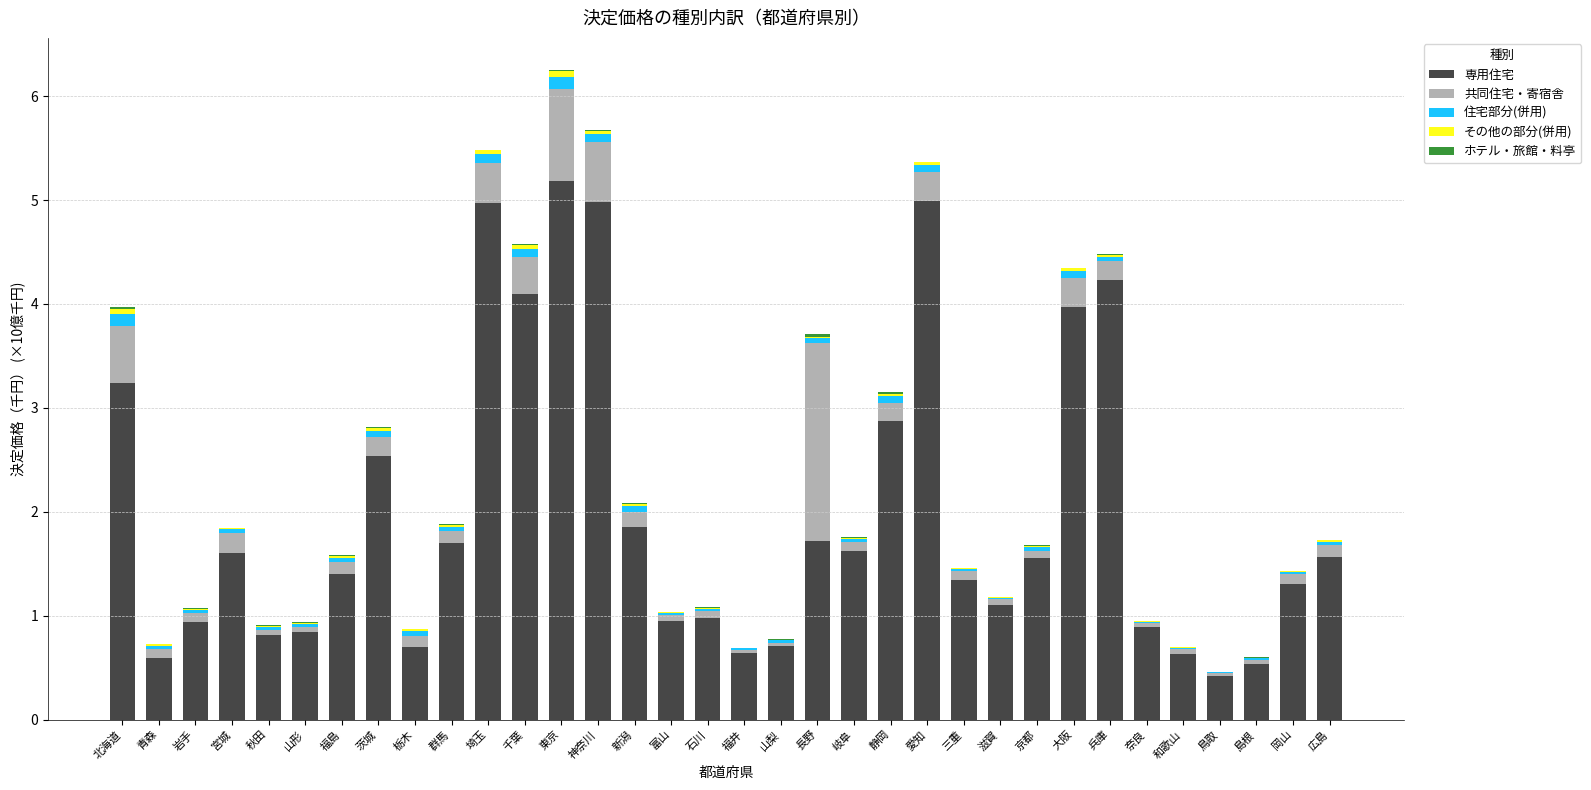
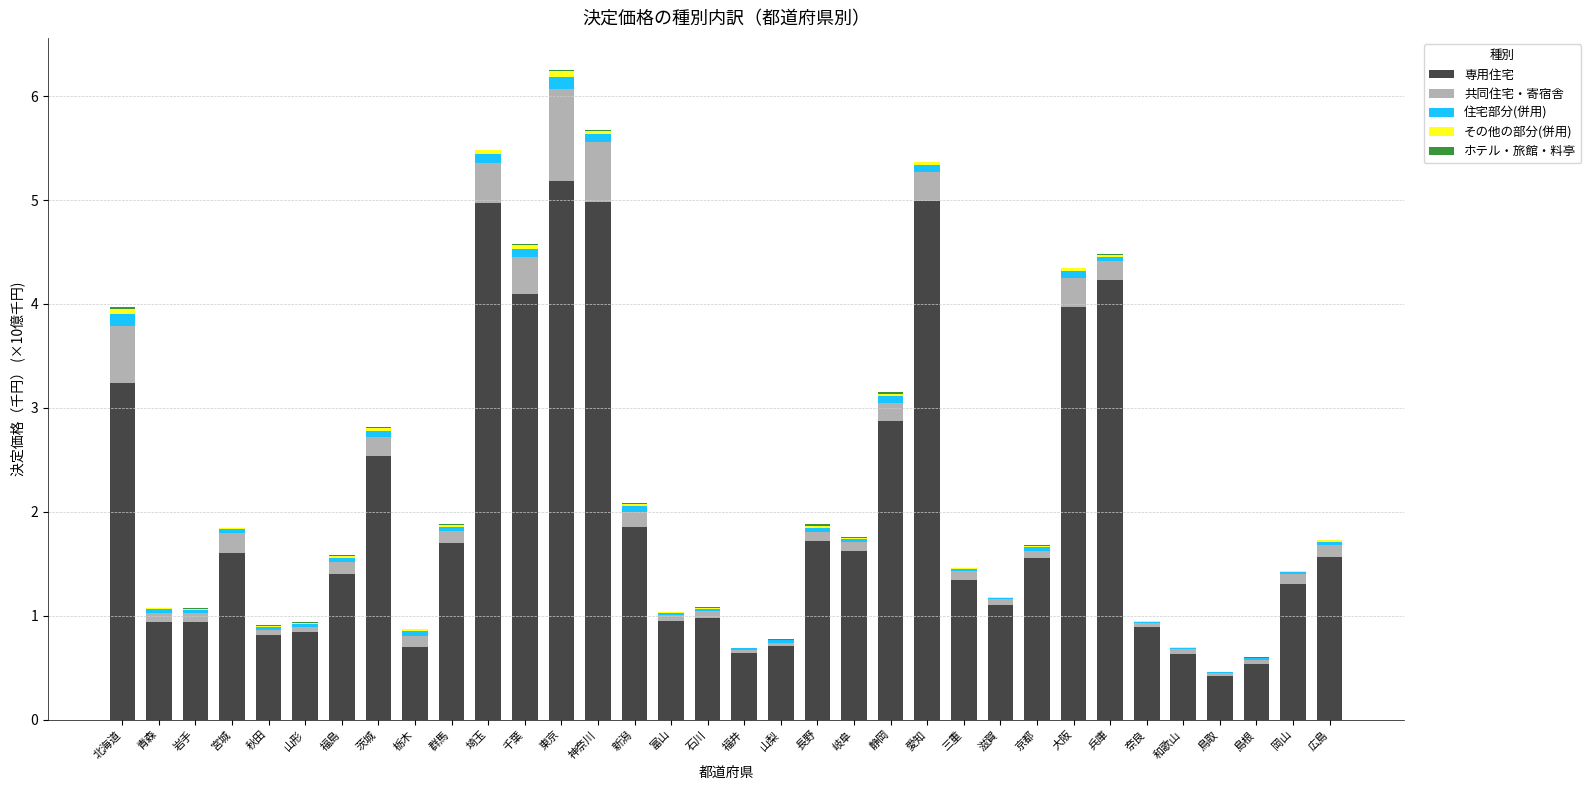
  {
    "専用住宅": {
      "北海道": 3.24,
-     "青森": 0.60,
+     "青森": 0.94,
      "岩手": 0.94,
      "宮城": 1.60,
      "秋田": 0.81,
      "山形": 0.84,
      "福島": 1.40,
      "茨城": 2.53,
      "栃木": 0.70,
      "群馬": 1.70,
      "埼玉": 4.97,
      "千葉": 4.09,
      "東京": 5.18,
      "神奈川": 4.99,
      "新潟": 1.85,
      "富山": 0.95,
      "石川": 0.97,
      "福井": 0.64,
      "山梨": 0.70,
      "長野": 1.72,
      "岐阜": 1.62,
      "静岡": 2.87,
      "愛知": 4.99,
      "三重": 1.34,
      "滋賀": 1.11,
      "京都": 1.55,
      "大阪": 3.97,
      "兵庫": 4.23,
      "奈良": 0.89,
      "和歌山": 0.64,
      "鳥取": 0.42,
      "島根": 0.53,
      "岡山": 1.30,
      "広島": 1.57
    },
    "共同住宅・寄宿舎": {
      "北海道": 0.54,
      "青森": 0.08,
      "岩手": 0.08,
      "宮城": 0.20,
      "秋田": 0.05,
      "山形": 0.06,
      "福島": 0.12,
      "茨城": 0.18,
      "栃木": 0.11,
      "群馬": 0.12,
      "埼玉": 0.39,
      "千葉": 0.36,
      "東京": 0.88,
      "神奈川": 0.58,
      "新潟": 0.15,
      "富山": 0.06,
      "石川": 0.07,
      "福井": 0.03,
      "山梨": 0.04,
-     "長野": 1.90,
+     "長野": 0.08,
      "岐阜": 0.09,
      "静岡": 0.18,
      "愛知": 0.29,
      "三重": 0.09,
      "滋賀": 0.05,
      "京都": 0.07,
      "大阪": 0.28,
      "兵庫": 0.18,
      "奈良": 0.04,
      "和歌山": 0.04,
      "鳥取": 0.03,
      "島根": 0.05,
      "岡山": 0.09,
      "広島": 0.12
    },
    "住宅部分(併用)": {
      "北海道": 0.11,
      "青森": 0.03,
      "岩手": 0.03,
      "宮城": 0.04,
      "秋田": 0.03,
      "山形": 0.03,
      "福島": 0.04,
      "茨城": 0.06,
      "栃木": 0.05,
      "群馬": 0.03,
      "埼玉": 0.09,
      "千葉": 0.08,
      "東京": 0.11,
      "神奈川": 0.07,
      "新潟": 0.06,
      "長野": 0.04,
      "岐阜": 0.03,
      "静岡": 0.07,
      "愛知": 0.06,
      "京都": 0.04,
      "大阪": 0.06,
      "兵庫": 0.04,
      "広島": 0.03
    },
    "その他の部分(併用)": {
      "北海道": 0.06,
      "茨城": 0.03,
      "埼玉": 0.04,
      "千葉": 0.04,
      "東京": 0.06,
      "神奈川": 0.03,
      "愛知": 0.03,
      "大阪": 0.03
    }
  }
